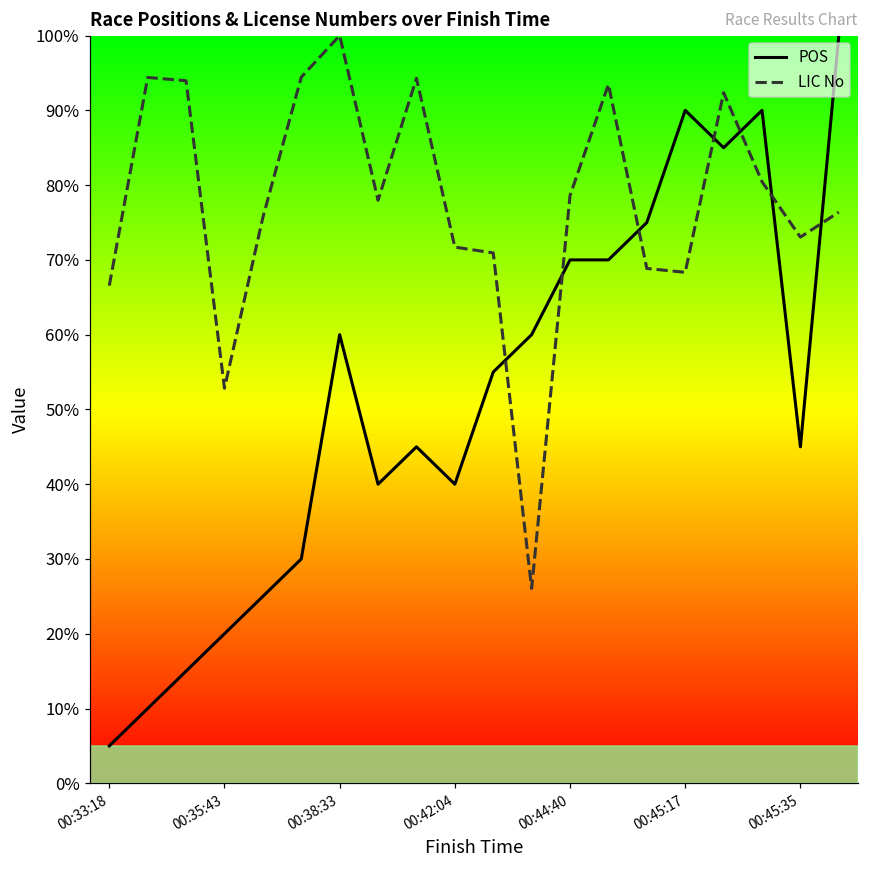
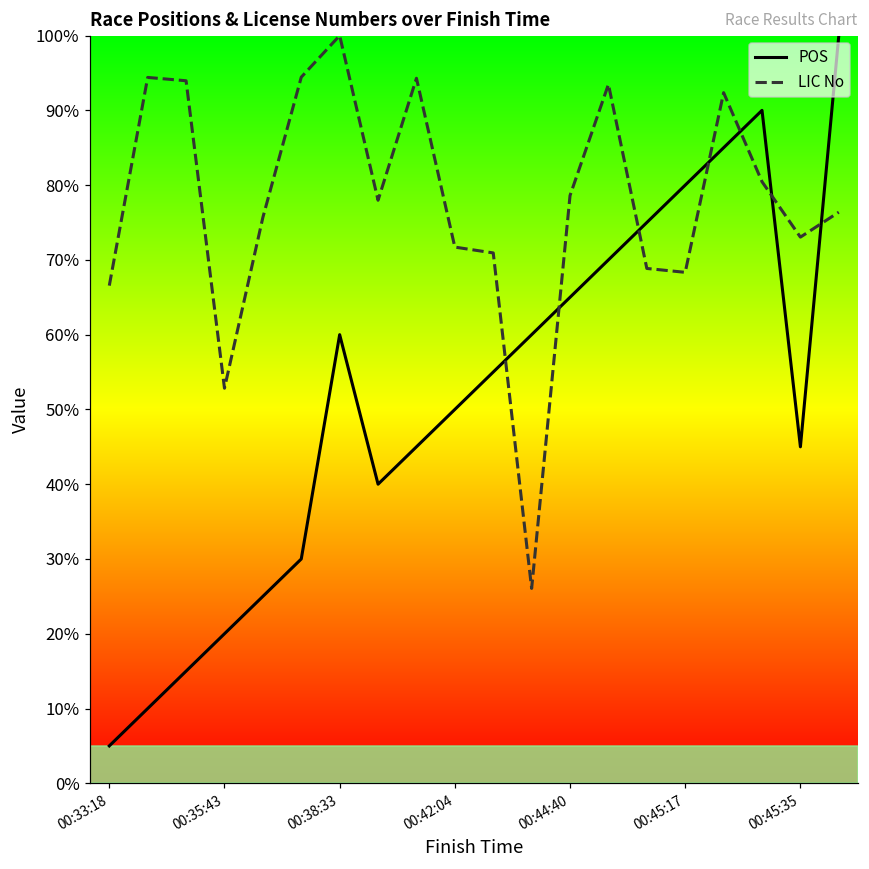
  {
    "POS": {
      "00:35:43": "20%",
      "00:38:33": "60%",
-     "00:42:04": "40%",
-     "00:44:40": "70%",
-     "00:45:17": "90%",
+     "00:42:04": "50%",
+     "00:44:40": "65%",
+     "00:45:17": "80%",
      "00:45:35": "45%"
    },
    "LIC No": {
      "00:33:18": "67%",
      "00:35:43": "53%",
      "00:38:33": "100%",
      "00:42:04": "72%",
      "00:44:40": "79%",
      "00:45:17": "68%",
      "00:45:35": "73%"
    }
  }
